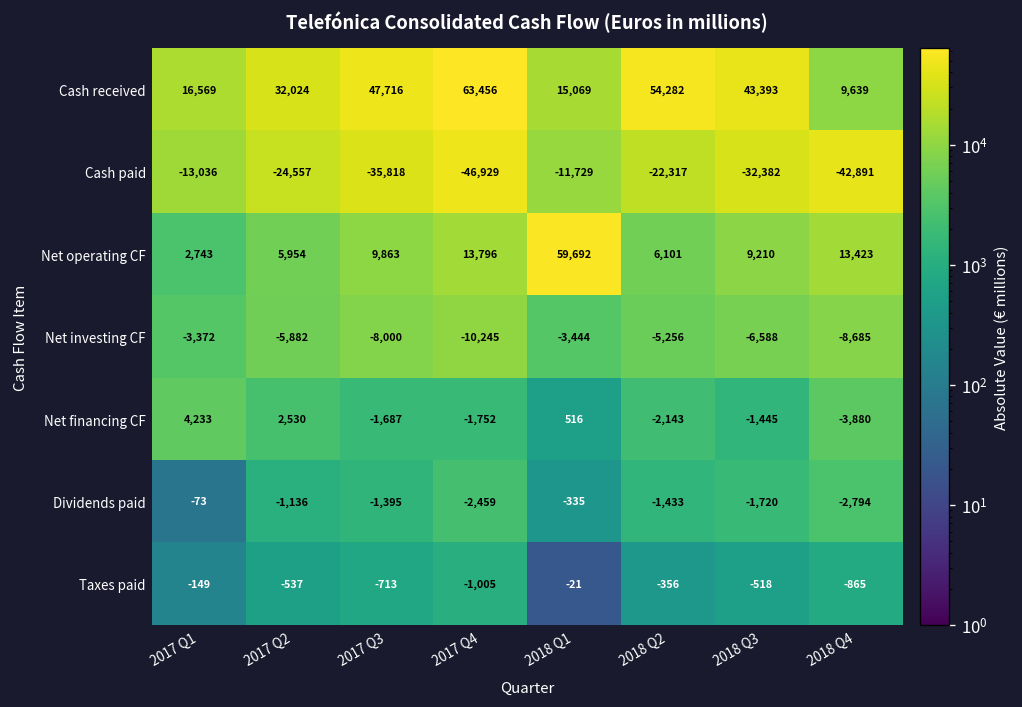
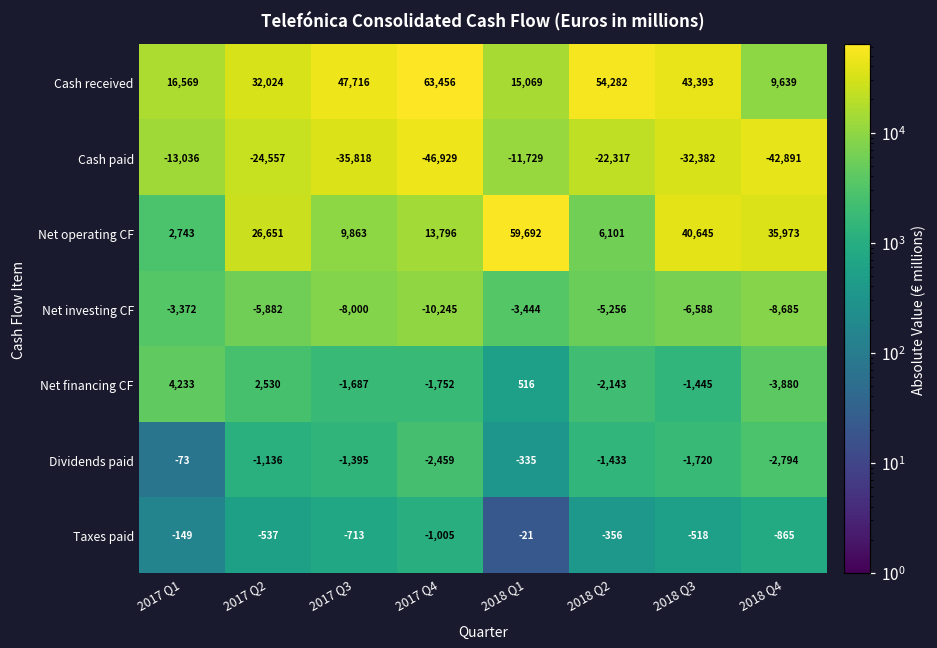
  {
    "Cash received": {
      "2017 Q1": "16,569",
      "2017 Q2": "32,024",
      "2017 Q3": "47,716",
      "2017 Q4": "63,456",
      "2018 Q1": "15,069",
      "2018 Q2": "54,282",
      "2018 Q3": "43,393",
      "2018 Q4": "9,639"
    },
    "Cash paid": {
      "2017 Q1": "-13,036",
      "2017 Q2": "-24,557",
      "2017 Q3": "-35,818",
      "2017 Q4": "-46,929",
      "2018 Q1": "-11,729",
      "2018 Q2": "-22,317",
      "2018 Q3": "-32,382",
      "2018 Q4": "-42,891"
    },
    "Net operating CF": {
      "2017 Q1": "2,743",
-     "2017 Q2": "5,954",
+     "2017 Q2": "26,651",
      "2017 Q3": "9,863",
      "2017 Q4": "13,796",
      "2018 Q1": "59,692",
      "2018 Q2": "6,101",
-     "2018 Q3": "9,210",
-     "2018 Q4": "13,423"
+     "2018 Q3": "40,645",
+     "2018 Q4": "35,973"
    },
    "Net investing CF": {
      "2017 Q1": "-3,372",
      "2017 Q2": "-5,882",
      "2017 Q3": "-8,000",
      "2017 Q4": "-10,245",
      "2018 Q1": "-3,444",
      "2018 Q2": "-5,256",
      "2018 Q3": "-6,588",
      "2018 Q4": "-8,685"
    },
    "Net financing CF": {
      "2017 Q1": "4,233",
      "2017 Q2": "2,530",
      "2017 Q3": "-1,687",
      "2017 Q4": "-1,752",
      "2018 Q1": "516",
      "2018 Q2": "-2,143",
      "2018 Q3": "-1,445",
      "2018 Q4": "-3,880"
    },
    "Dividends paid": {
      "2017 Q1": "-73",
      "2017 Q2": "-1,136",
      "2017 Q3": "-1,395",
      "2017 Q4": "-2,459",
      "2018 Q1": "-335",
      "2018 Q2": "-1,433",
      "2018 Q3": "-1,720",
      "2018 Q4": "-2,794"
    },
    "Taxes paid": {
      "2017 Q1": "-149",
      "2017 Q2": "-537",
      "2017 Q3": "-713",
      "2017 Q4": "-1,005",
      "2018 Q1": "-21",
      "2018 Q2": "-356",
      "2018 Q3": "-518",
      "2018 Q4": "-865"
    }
  }
